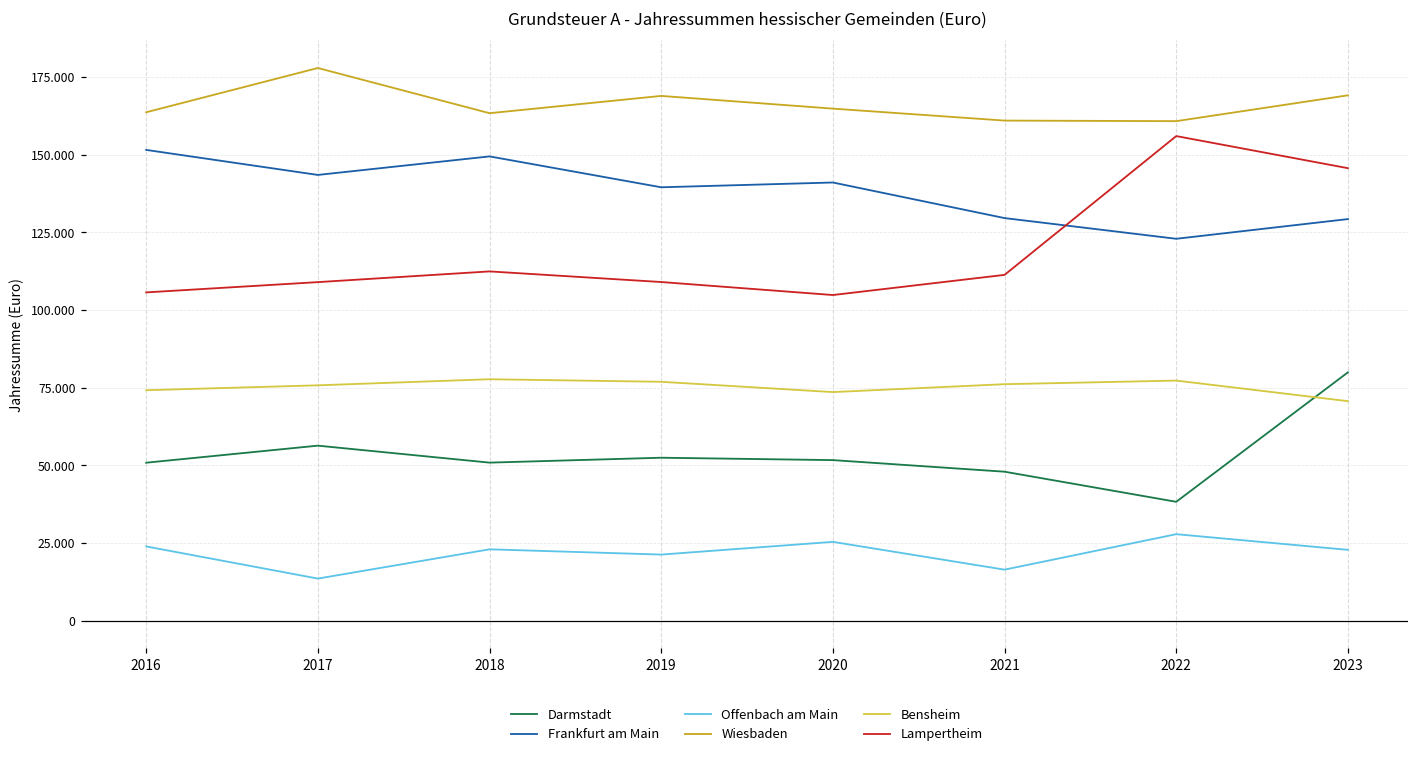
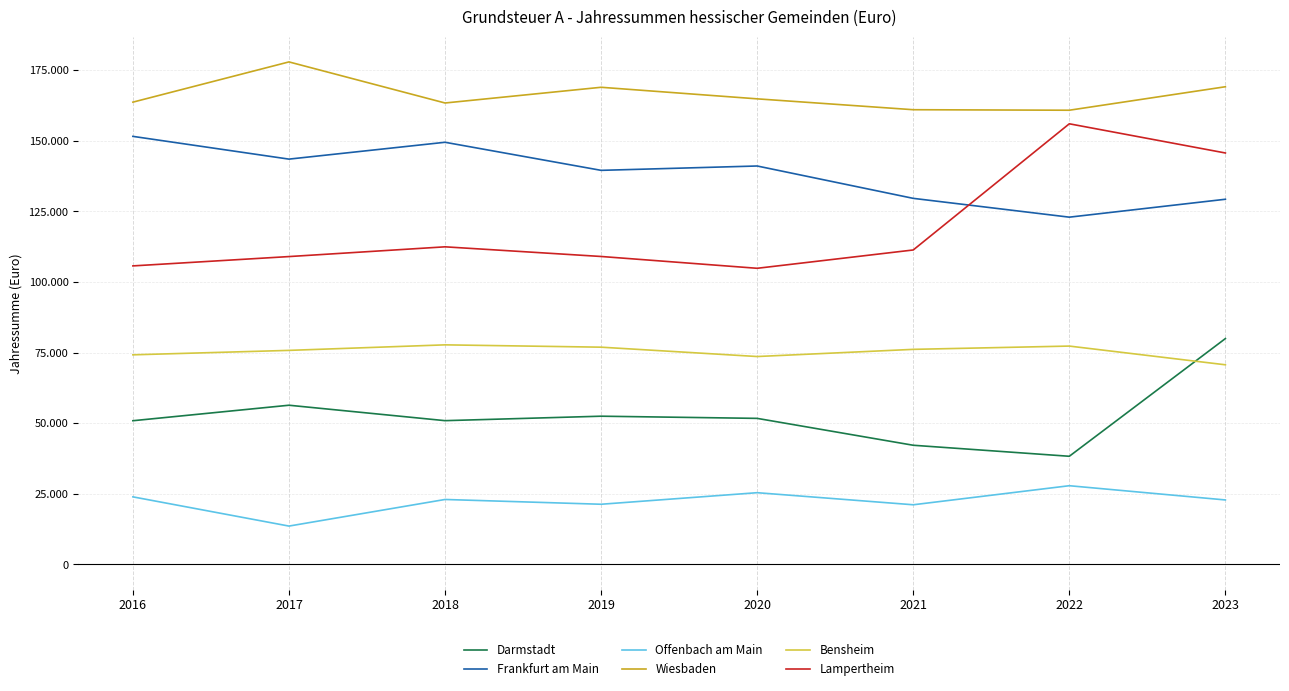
  {
    "Darmstadt": {
      "2016": 51,
      "2017": 56,
      "2018": 51,
      "2019": 52,
      "2020": 52,
-     "2021": 48,
+     "2021": 42,
      "2022": 38,
      "2023": 80
    },
    "Frankfurt am Main": {
      "2016": 152,
      "2017": 144,
      "2018": 149,
      "2019": 140,
      "2020": 141,
      "2021": 130,
      "2022": 123,
      "2023": 129
    },
    "Offenbach am Main": {
      "2016": 24,
      "2017": 14,
      "2018": 23,
      "2019": 21,
      "2020": 25,
-     "2021": 16,
+     "2021": 21,
      "2022": 28,
      "2023": 23
    },
    "Lampertheim": {
      "2016": 106,
      "2017": 109,
      "2018": 112,
      "2019": 109,
      "2020": 105,
      "2021": 111,
      "2022": 156,
      "2023": 146
    }
  }
